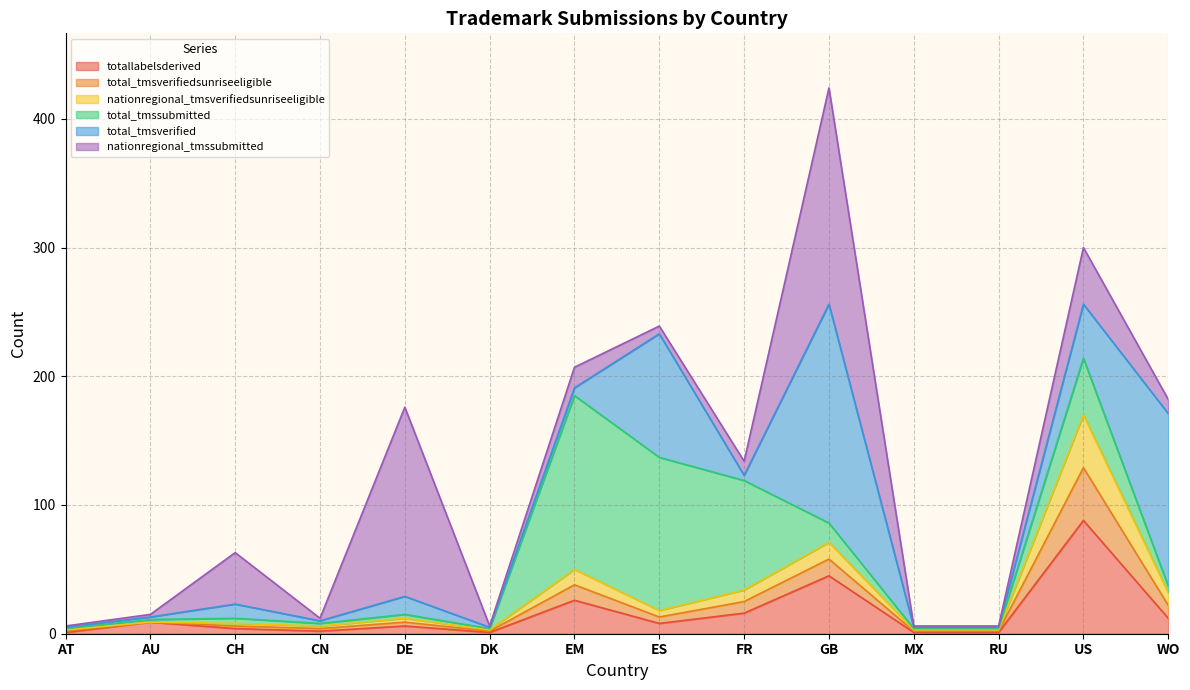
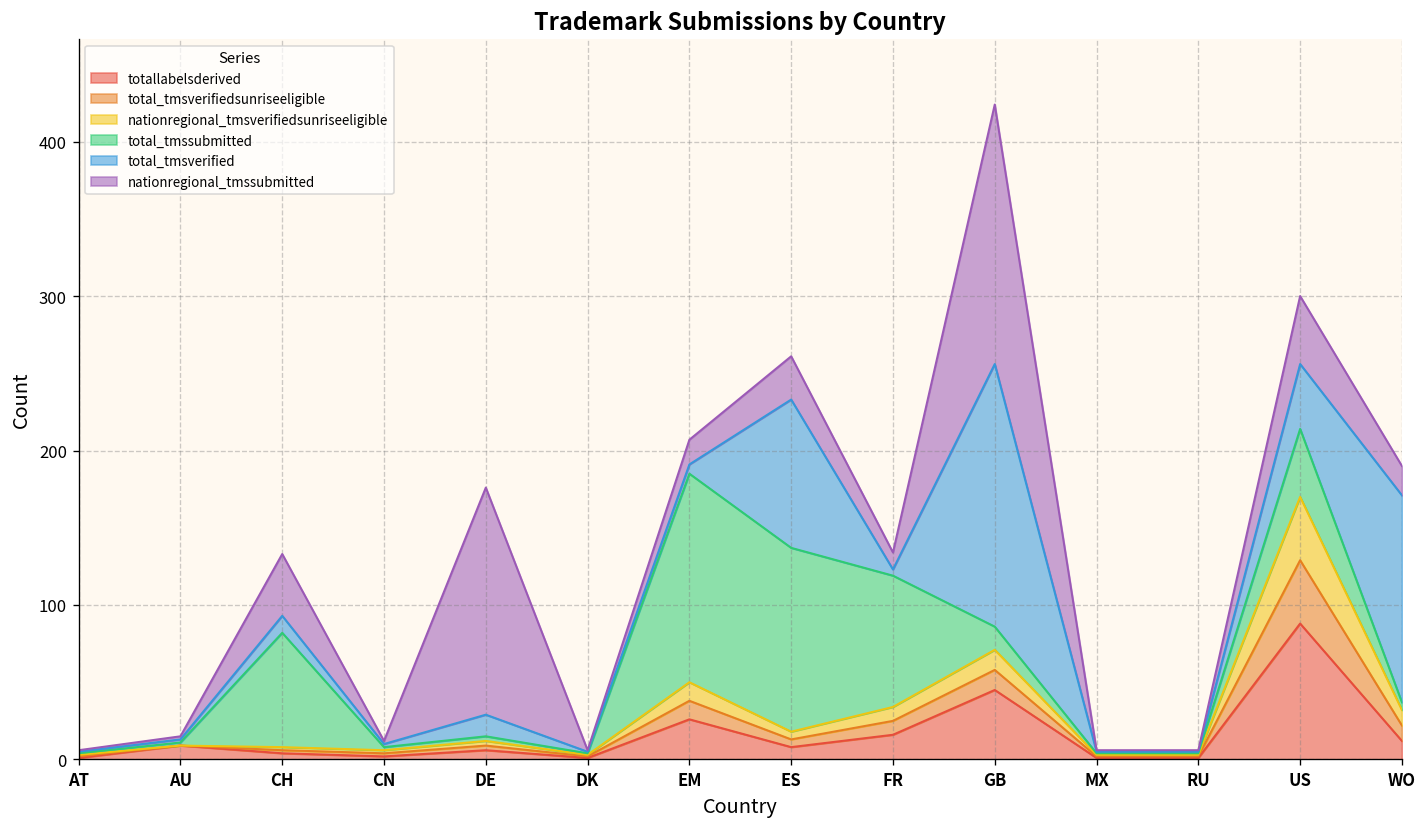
  {
    "nationregional_tmsverifiedsunriseeligible": {
      "CH": 2,
      "CN": 2,
      "DE": 3,
      "EM": 12,
      "ES": 5,
      "FR": 9,
      "GB": 13,
      "US": 41,
      "WO": 10
    },
    "total_tmssubmitted": {
-     "CH": 4,
+     "CH": 74,
      "CN": 2,
      "DE": 3,
      "EM": 135,
      "ES": 119,
      "FR": 85,
      "GB": 15,
      "US": 44,
      "WO": 5
    },
    "total_tmsverified": {
      "AU": 2,
      "CH": 11,
      "DE": 14,
      "EM": 6,
      "ES": 96,
      "FR": 4,
      "GB": 170,
      "US": 42,
      "WO": 134
    },
    "nationregional_tmssubmitted": {
      "AU": 2,
      "CH": 40,
      "DE": 147,
      "EM": 16,
-     "ES": 6,
+     "ES": 28,
      "FR": 11,
      "GB": 168,
      "US": 44,
-     "WO": 11
+     "WO": 19
    }
  }
